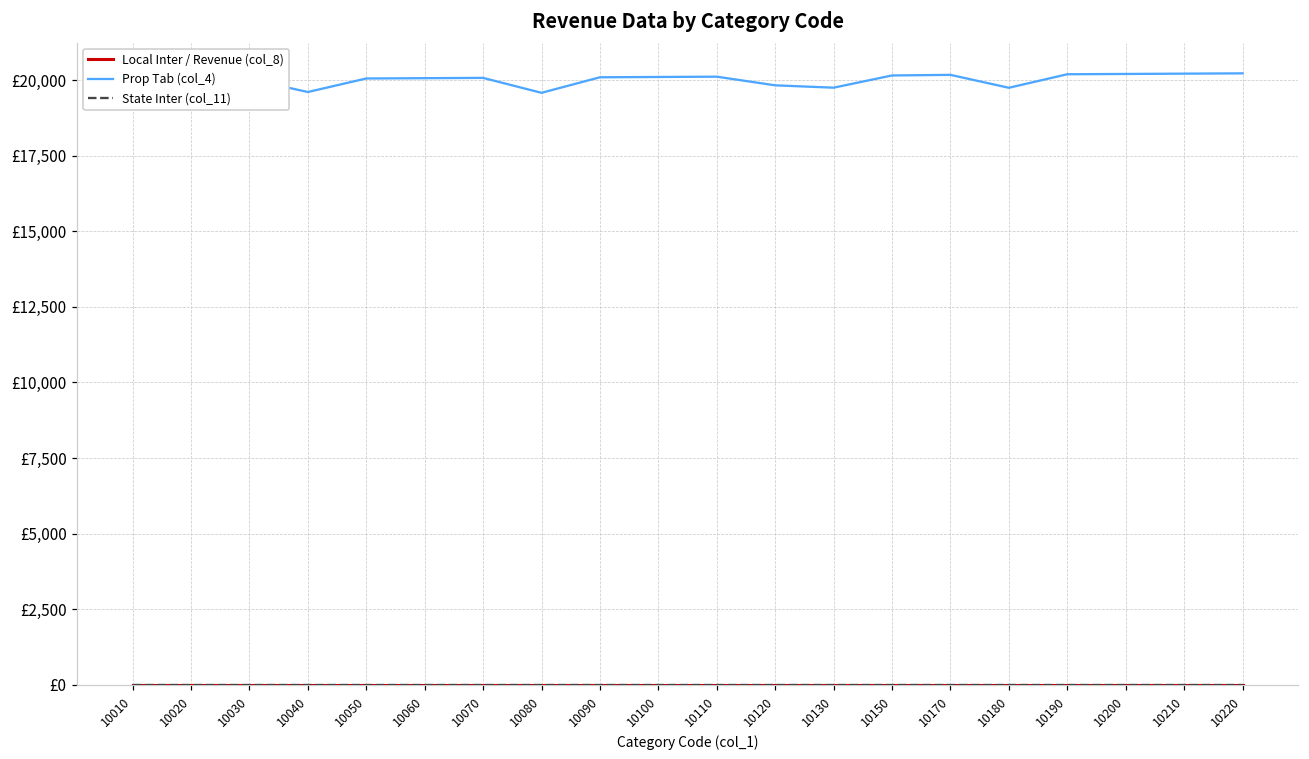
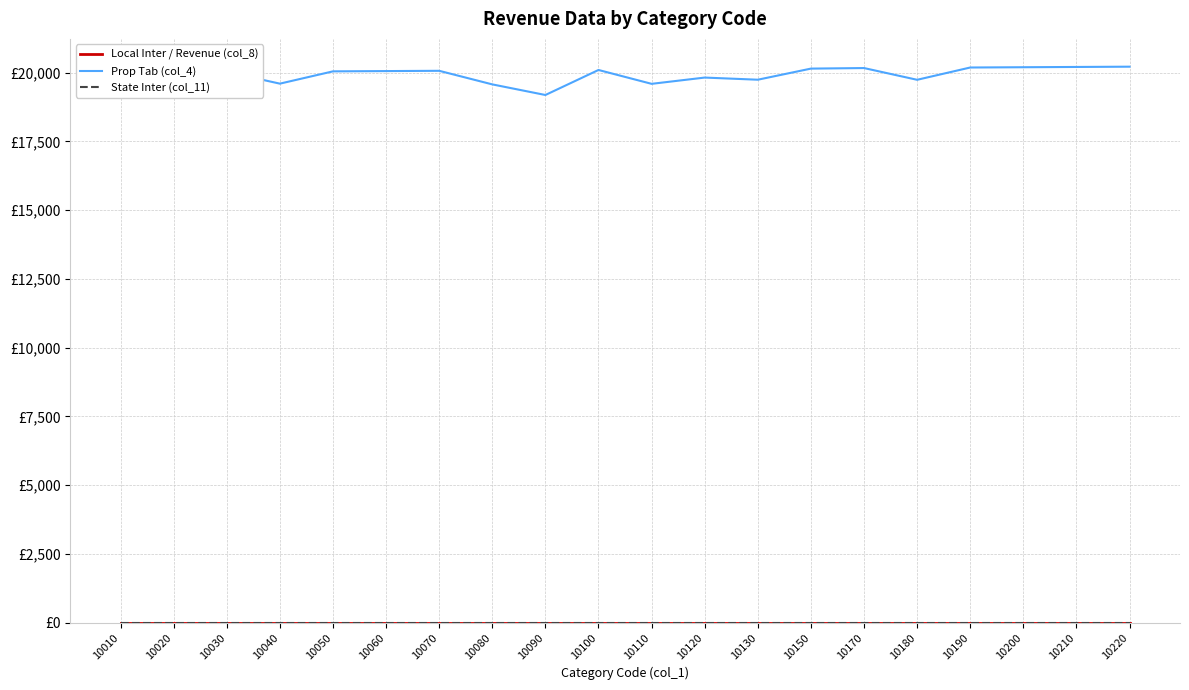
  {
    "State Inter (col_11)": {
      "10010": "£0",
      "10020": "£0",
      "10030": "£0",
      "10040": "£0",
      "10050": "£0",
      "10060": "£0",
      "10070": "£0",
      "10080": "£0",
      "10090": "£0",
      "10100": "£0",
      "10110": "£0",
      "10120": "£0",
      "10130": "£0",
      "10150": "£0",
      "10170": "£0",
      "10180": "£0",
      "10190": "£0",
      "10200": "£0",
      "10210": "£0",
      "10220": "£0"
    },
    "Prop Tab (col_4)": {
      "10040": "£19,600",
      "10050": "£20,100",
      "10060": "£20,100",
      "10070": "£20,100",
      "10080": "£19,600",
-     "10090": "£20,100",
+     "10090": "£19,200",
      "10100": "£20,100",
-     "10110": "£20,100",
+     "10110": "£19,600",
      "10120": "£19,800",
      "10130": "£19,700",
      "10150": "£20,200",
      "10170": "£20,200",
      "10180": "£19,700",
      "10190": "£20,200",
      "10200": "£20,200",
      "10210": "£20,200",
      "10220": "£20,200"
    }
  }
